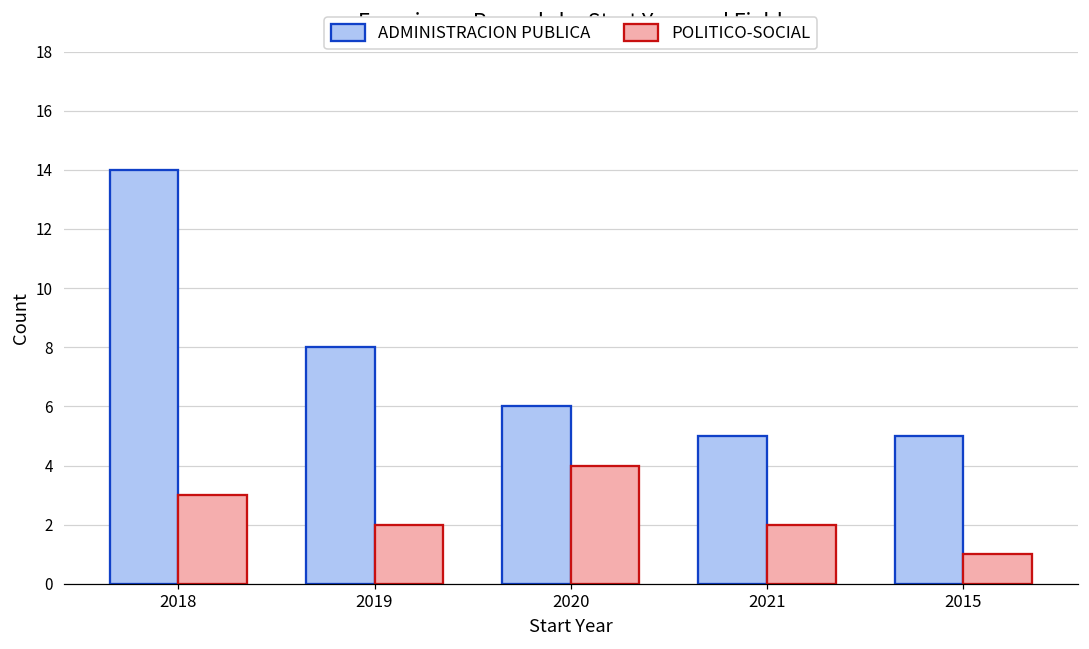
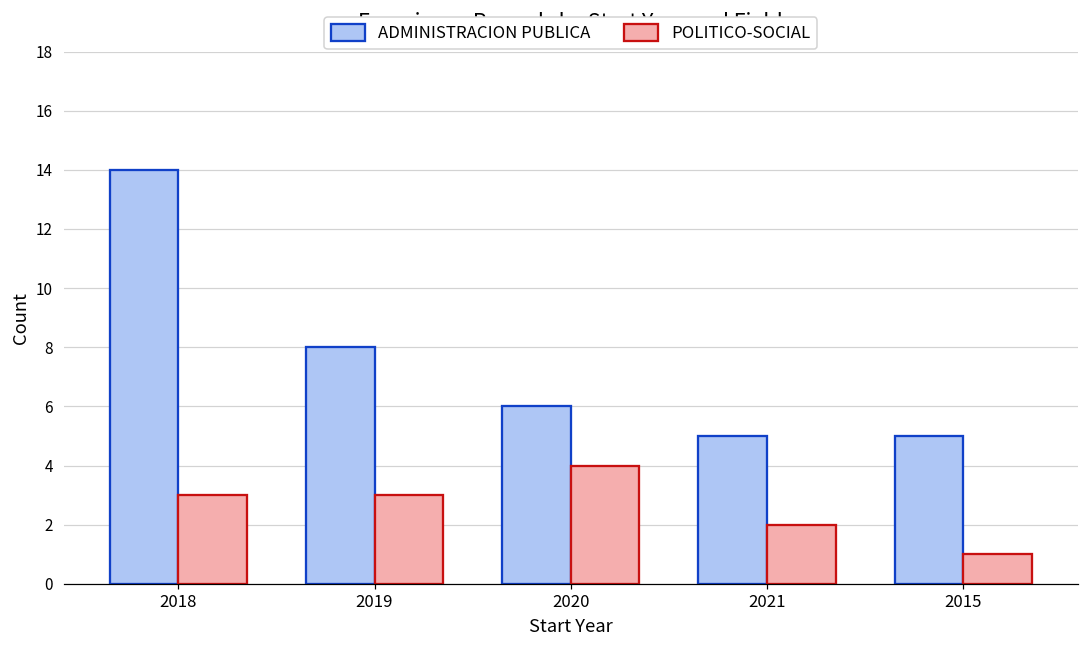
  {
    "ADMINISTRACION PUBLICA": {
      "2018": 14,
      "2019": 8,
      "2020": 6,
      "2021": 5,
      "2015": 5
    },
    "POLITICO-SOCIAL": {
      "2018": 3,
-     "2019": 2,
+     "2019": 3,
      "2020": 4,
      "2021": 2,
      "2015": 1
    }
  }
